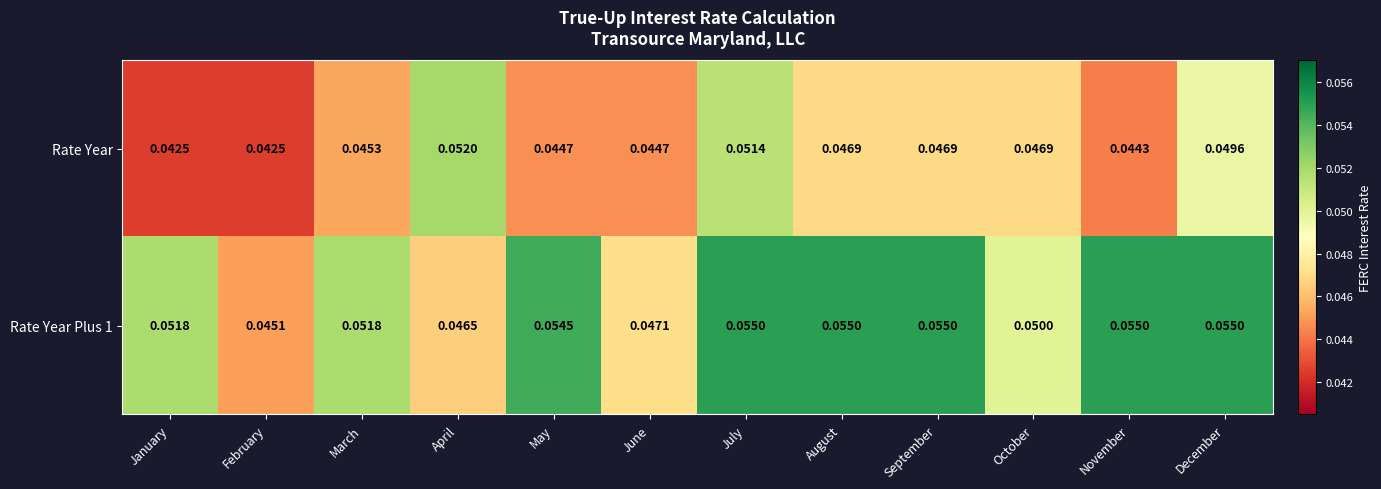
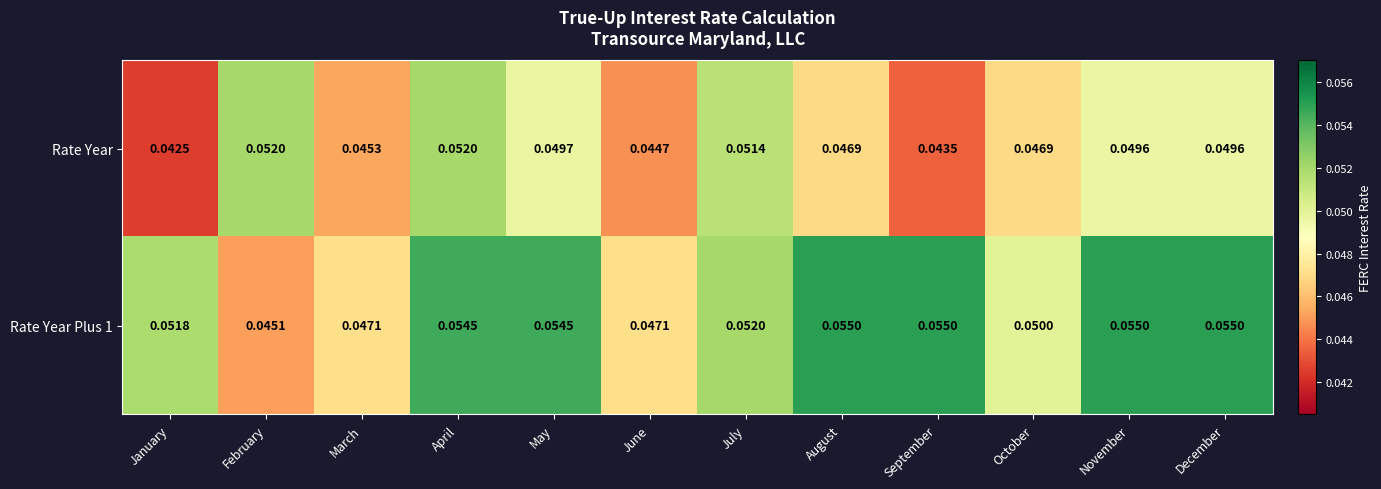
  {
    "Rate Year": {
      "January": 0.0425,
-     "February": 0.0425,
+     "February": 0.0520,
      "March": 0.0453,
      "April": 0.0520,
-     "May": 0.0447,
+     "May": 0.0497,
      "June": 0.0447,
      "July": 0.0514,
      "August": 0.0469,
-     "September": 0.0469,
+     "September": 0.0435,
      "October": 0.0469,
-     "November": 0.0443,
+     "November": 0.0496,
      "December": 0.0496
    },
    "Rate Year Plus 1": {
      "January": 0.0518,
      "February": 0.0451,
-     "March": 0.0518,
-     "April": 0.0465,
+     "March": 0.0471,
+     "April": 0.0545,
      "May": 0.0545,
      "June": 0.0471,
-     "July": 0.0550,
+     "July": 0.0520,
      "August": 0.0550,
      "September": 0.0550,
      "October": 0.0500,
      "November": 0.0550,
      "December": 0.0550
    }
  }
